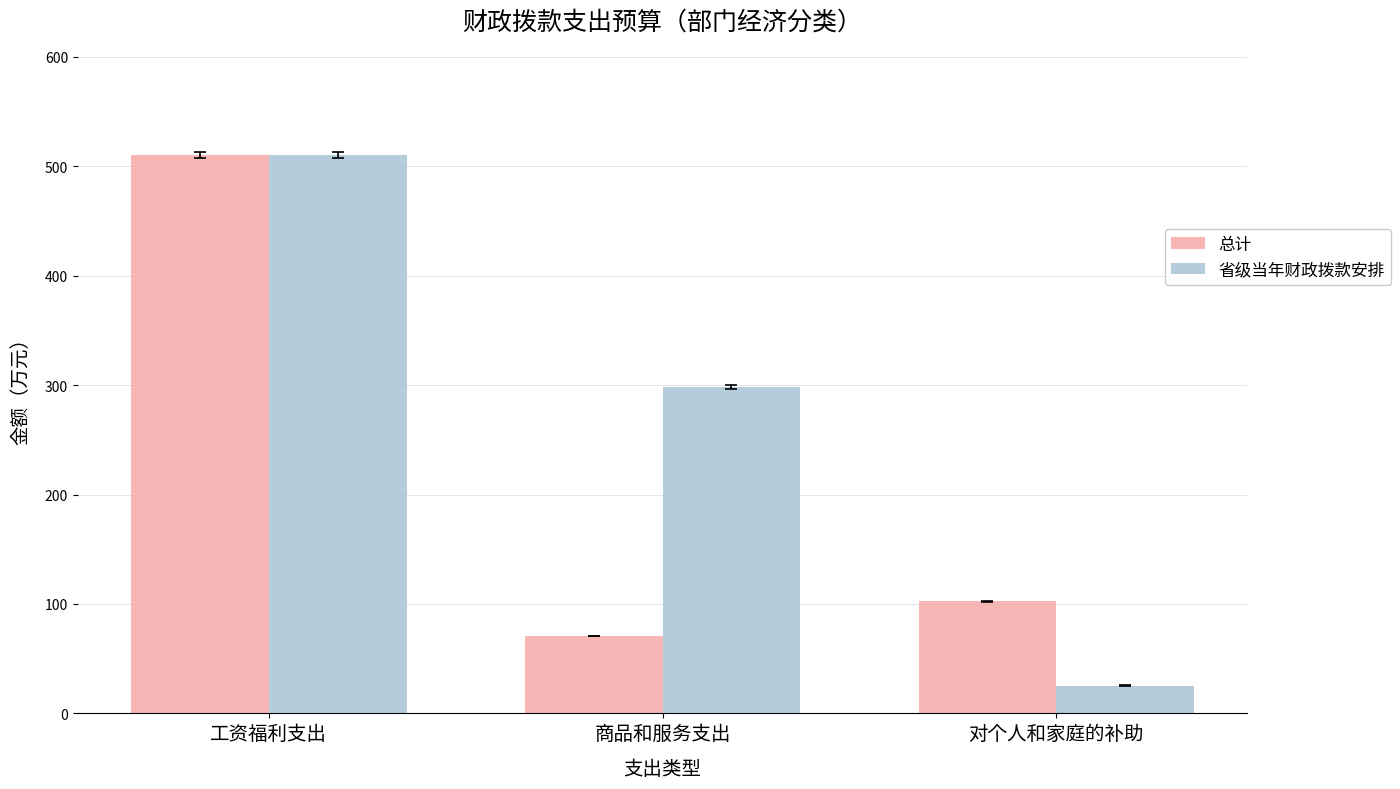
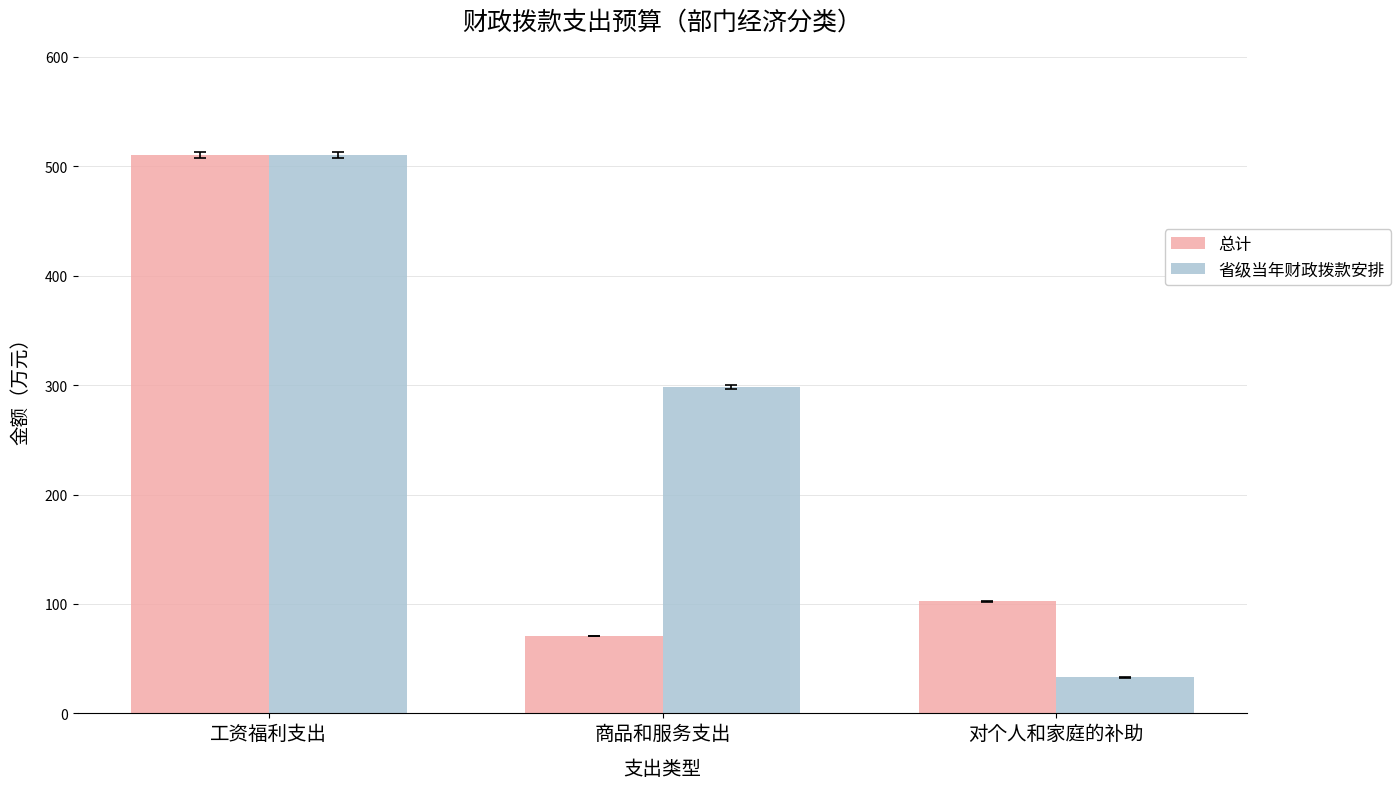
  {
    "总计": {
      "工资福利支出": 510,
      "商品和服务支出": 71,
      "对个人和家庭的补助": 103
    },
    "省级当年财政拨款安排": {
      "工资福利支出": 510,
      "商品和服务支出": 298,
-     "对个人和家庭的补助": 25
+     "对个人和家庭的补助": 33
    }
  }
